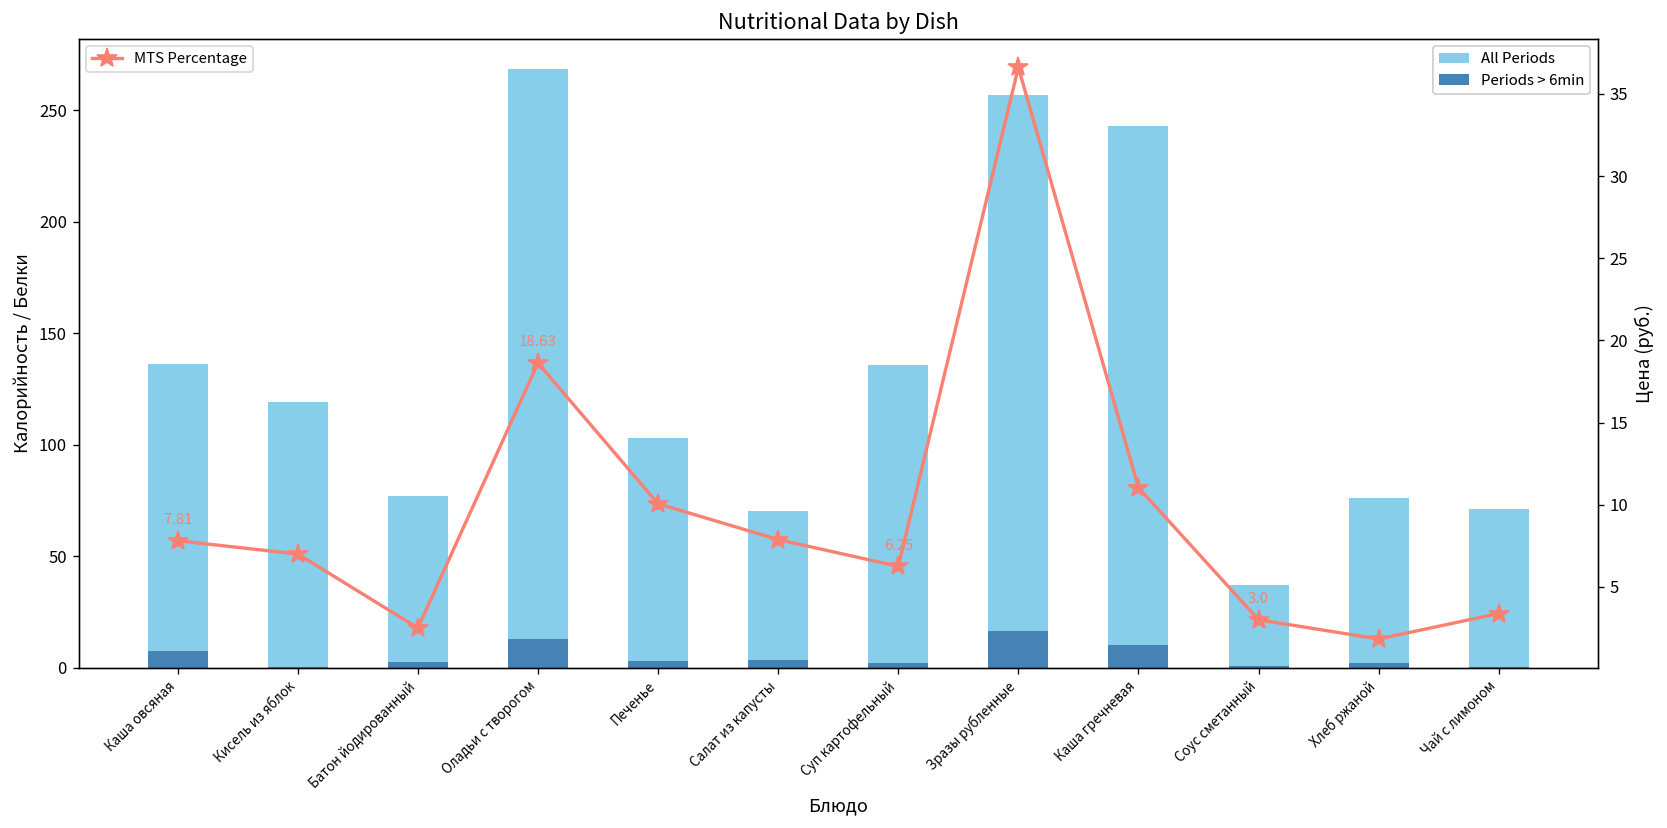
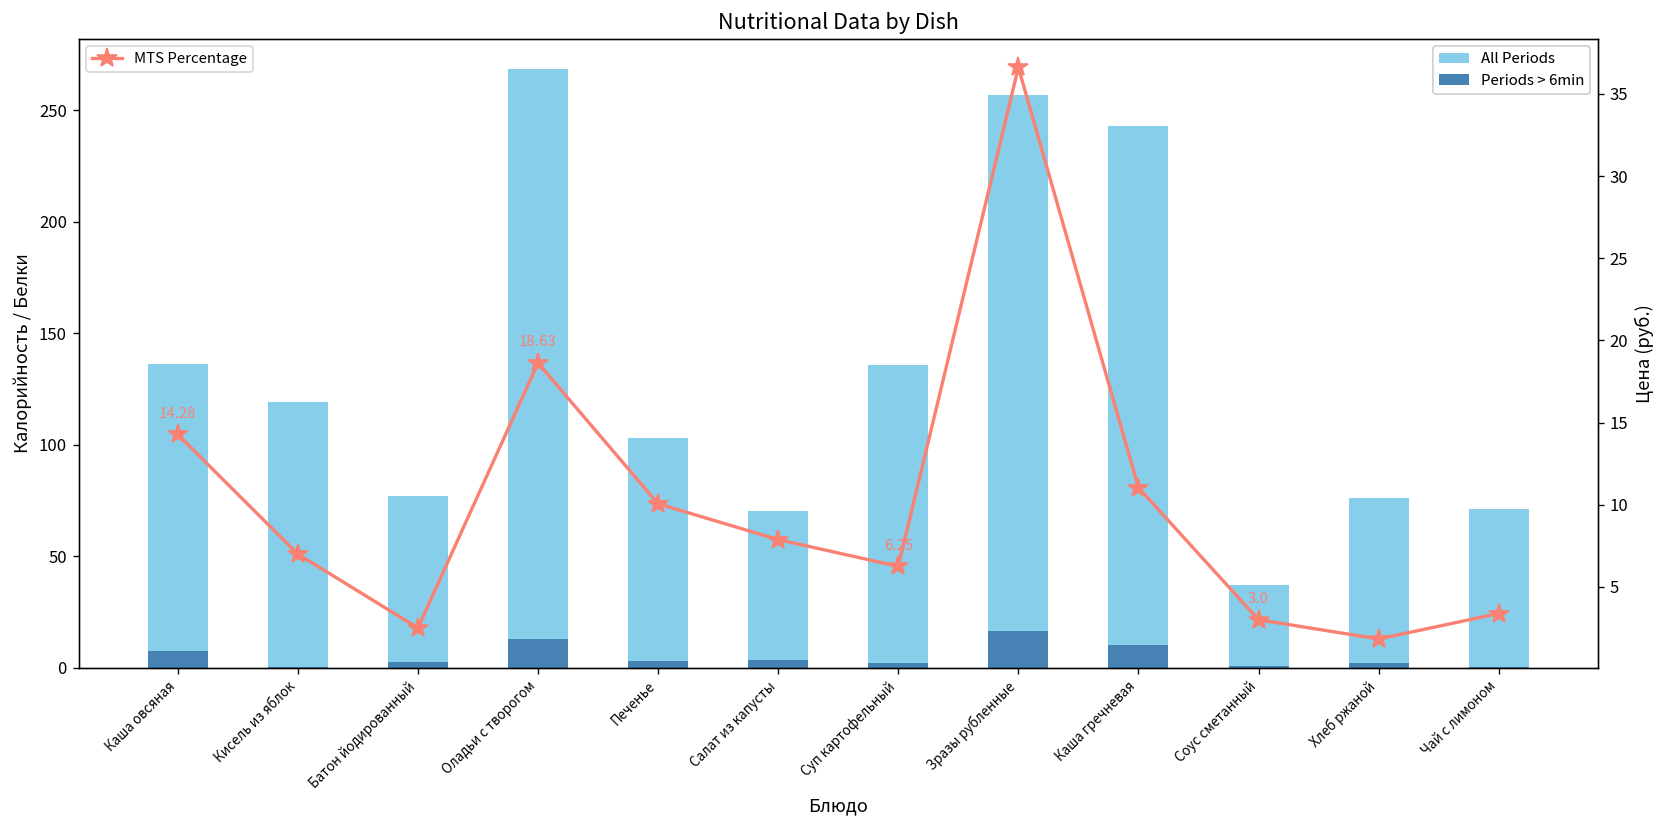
  {
    "MTS Percentage": {
-     "Каша овсяная": 7.81,
+     "Каша овсяная": 14.28,
      "Оладьи с творогом": 18.63,
      "Суп картофельный": 6.25,
      "Соус сметанный": 3.0
    }
  }
